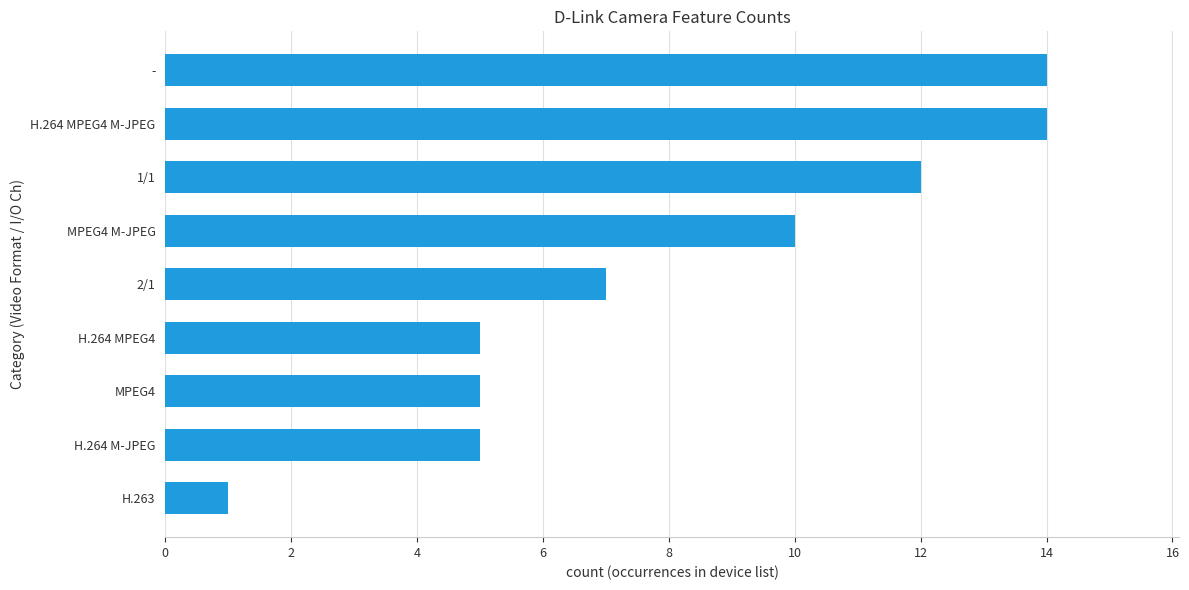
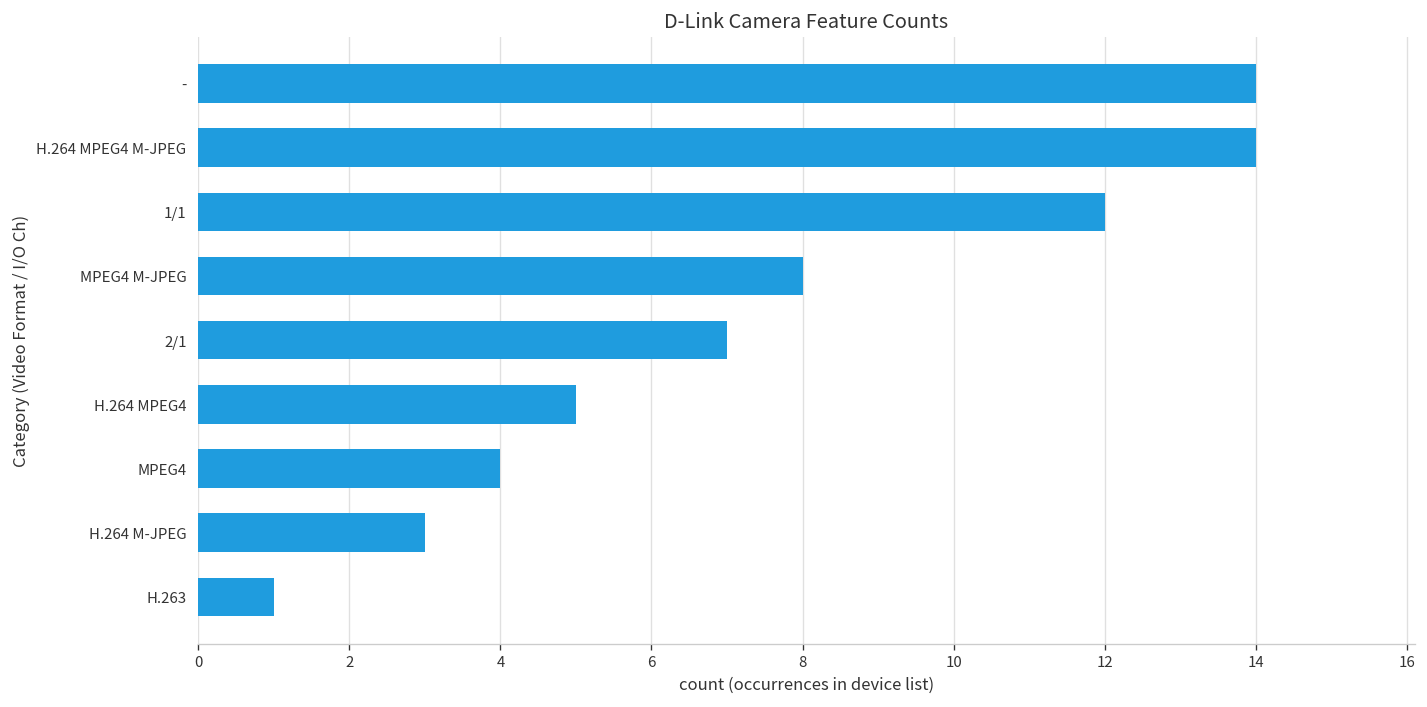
  {
    "-": 14,
    "H.264 MPEG4 M-JPEG": 14,
    "1/1": 12,
-   "MPEG4 M-JPEG": 10,
+   "MPEG4 M-JPEG": 8,
    "2/1": 7,
    "H.264 MPEG4": 5,
-   "MPEG4": 5,
-   "H.264 M-JPEG": 5,
+   "MPEG4": 4,
+   "H.264 M-JPEG": 3,
    "H.263": 1
  }
